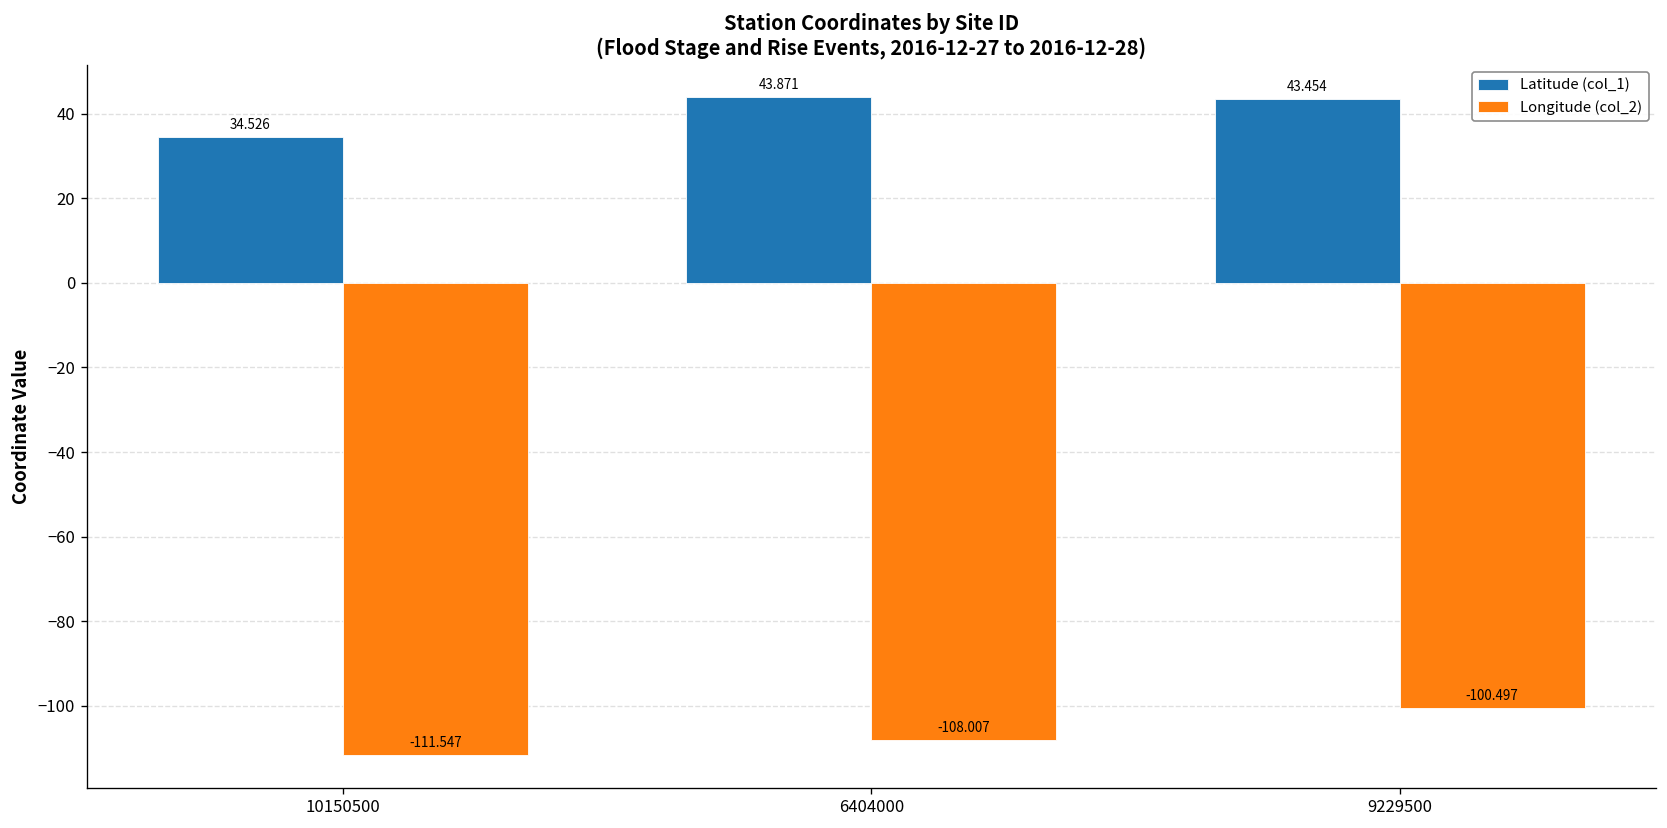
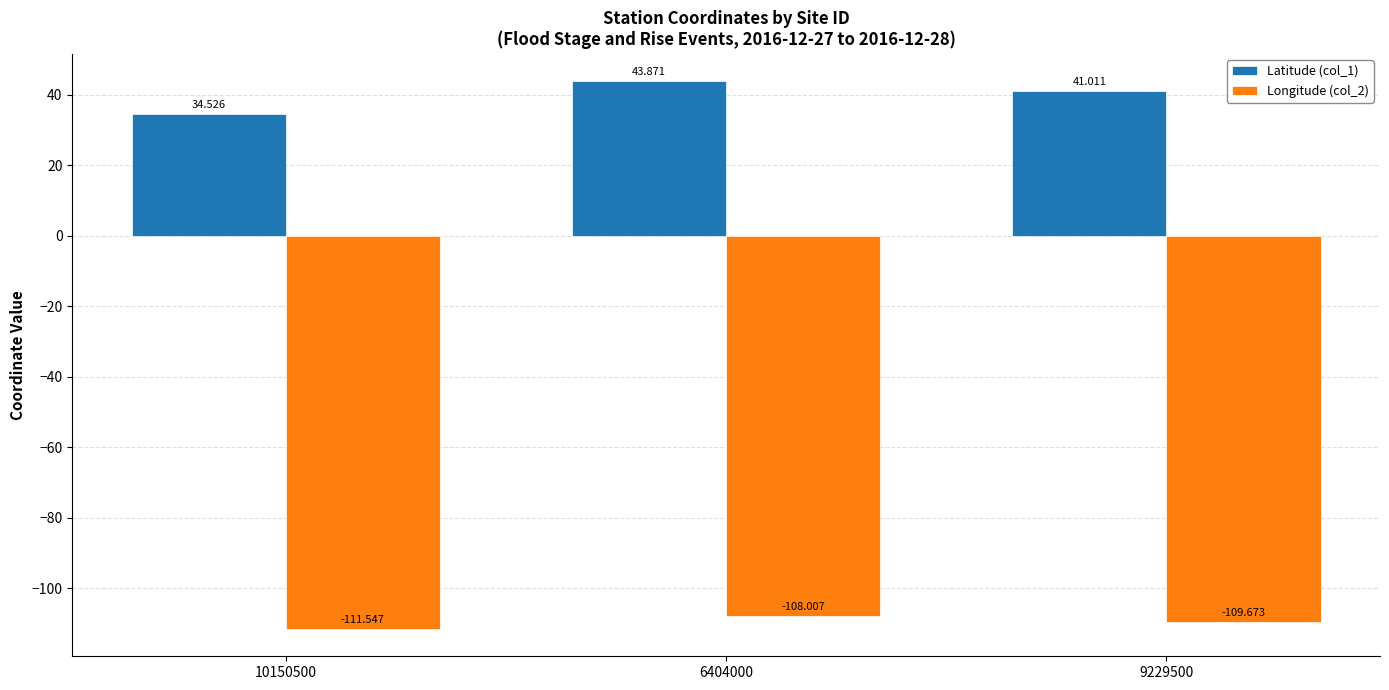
  {
    "Latitude (col_1)": {
      "10150500": 34.526,
      "6404000": 43.871,
-     "9229500": 43.454
+     "9229500": 41.011
    },
    "Longitude (col_2)": {
      "10150500": -111.547,
      "6404000": -108.007,
-     "9229500": -100.497
+     "9229500": -109.673
    }
  }
